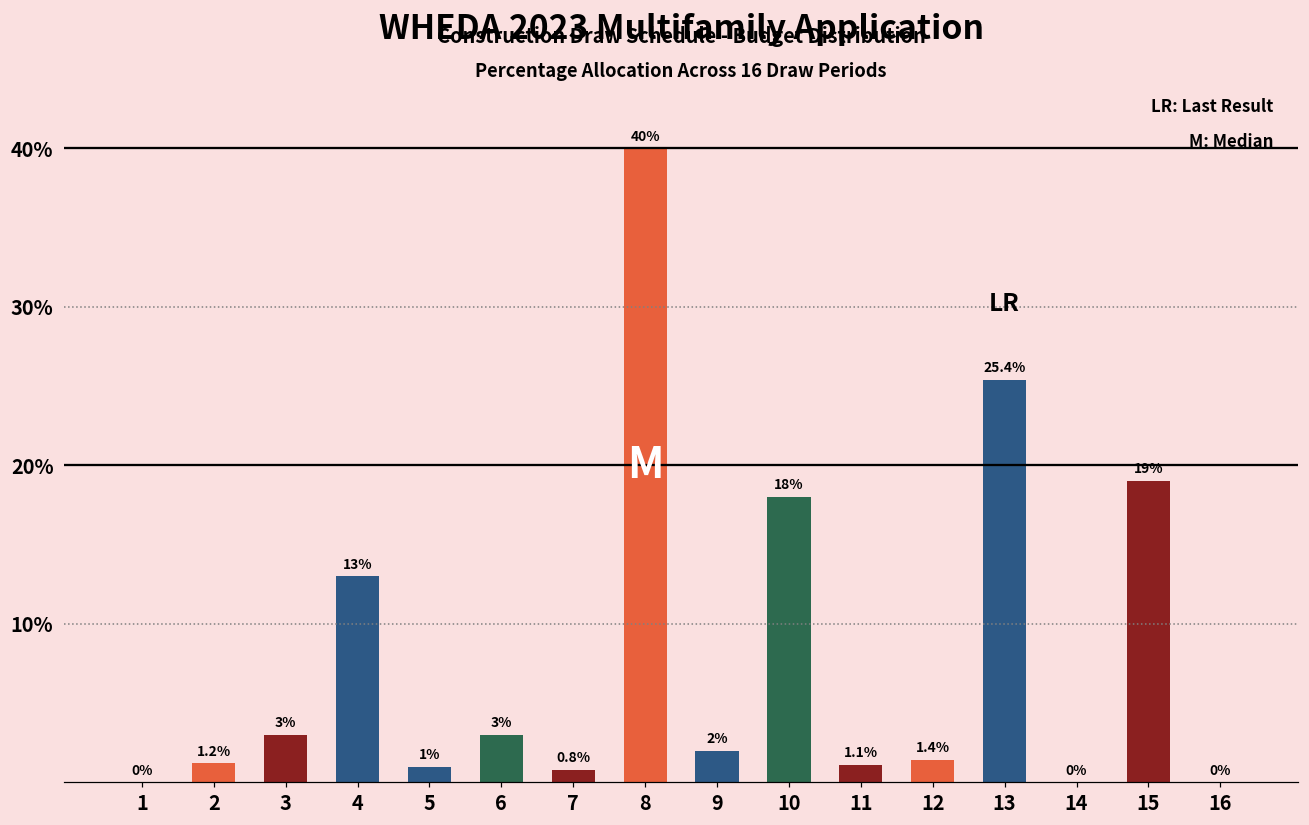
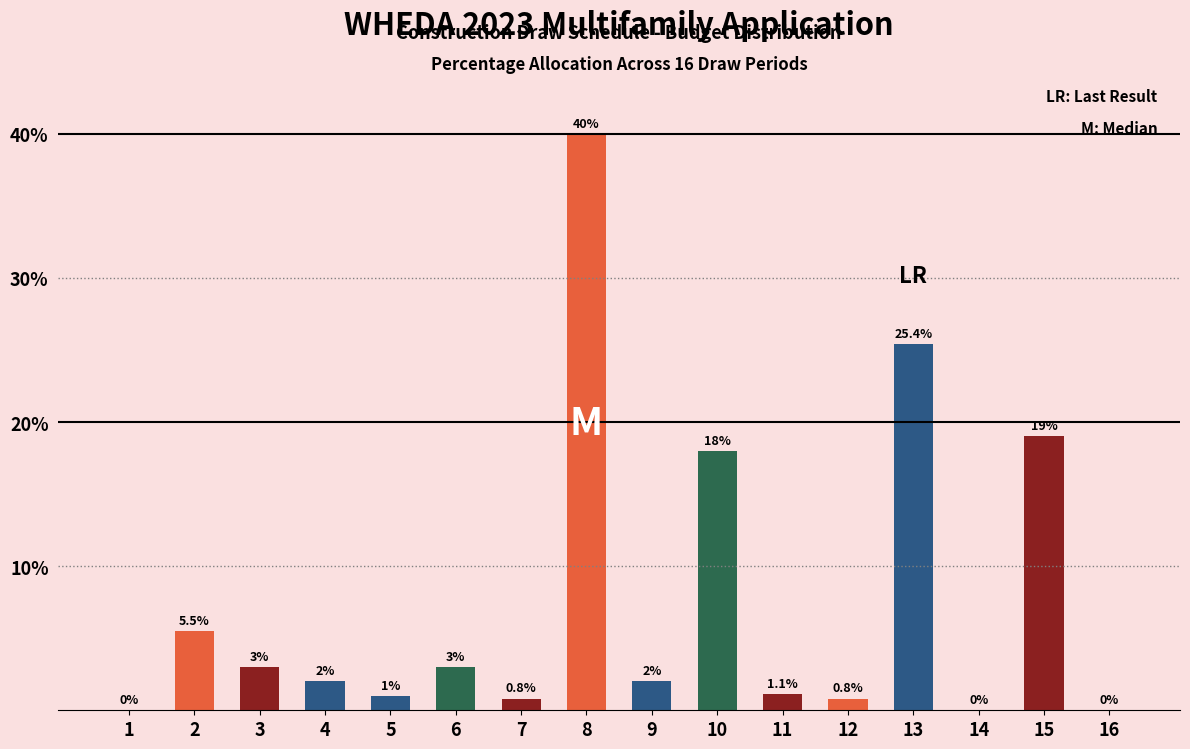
  {
    "1": "0%",
-   "2": "1.2%",
+   "2": "5.5%",
    "3": "3%",
-   "4": "13%",
+   "4": "2%",
    "5": "1%",
    "6": "3%",
    "7": "0.8%",
    "8": "40%",
    "9": "2%",
    "10": "18%",
    "11": "1.1%",
-   "12": "1.4%",
+   "12": "0.8%",
    "13": "25.4%",
    "14": "0%",
    "15": "19%",
    "16": "0%"
  }
